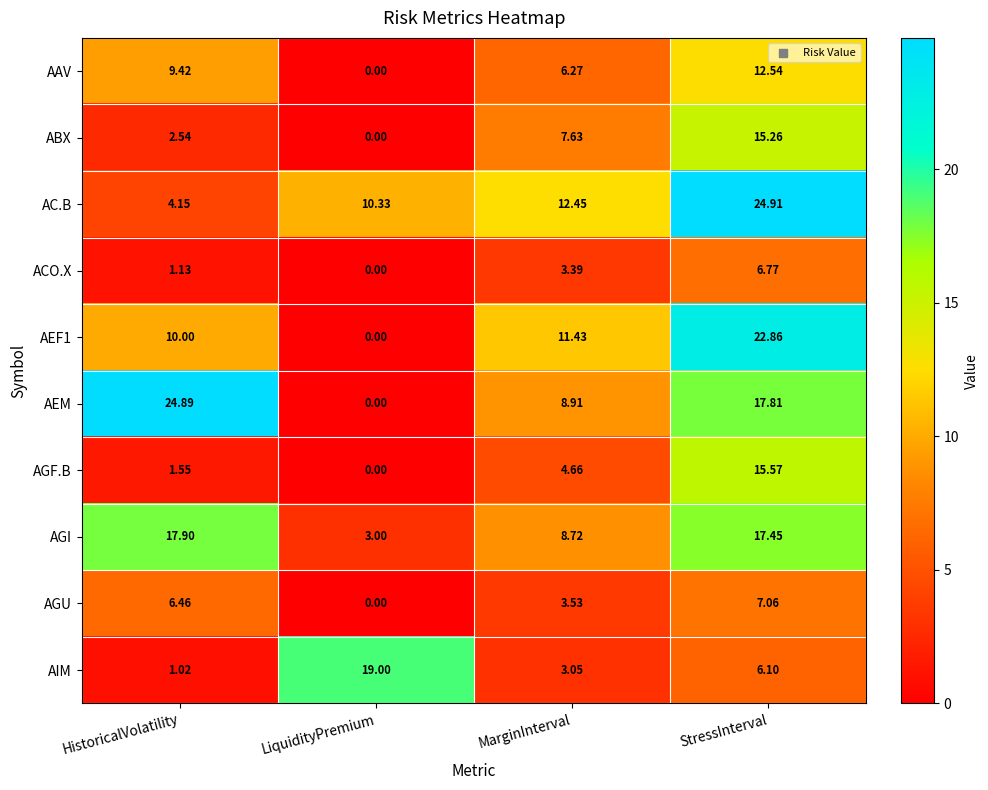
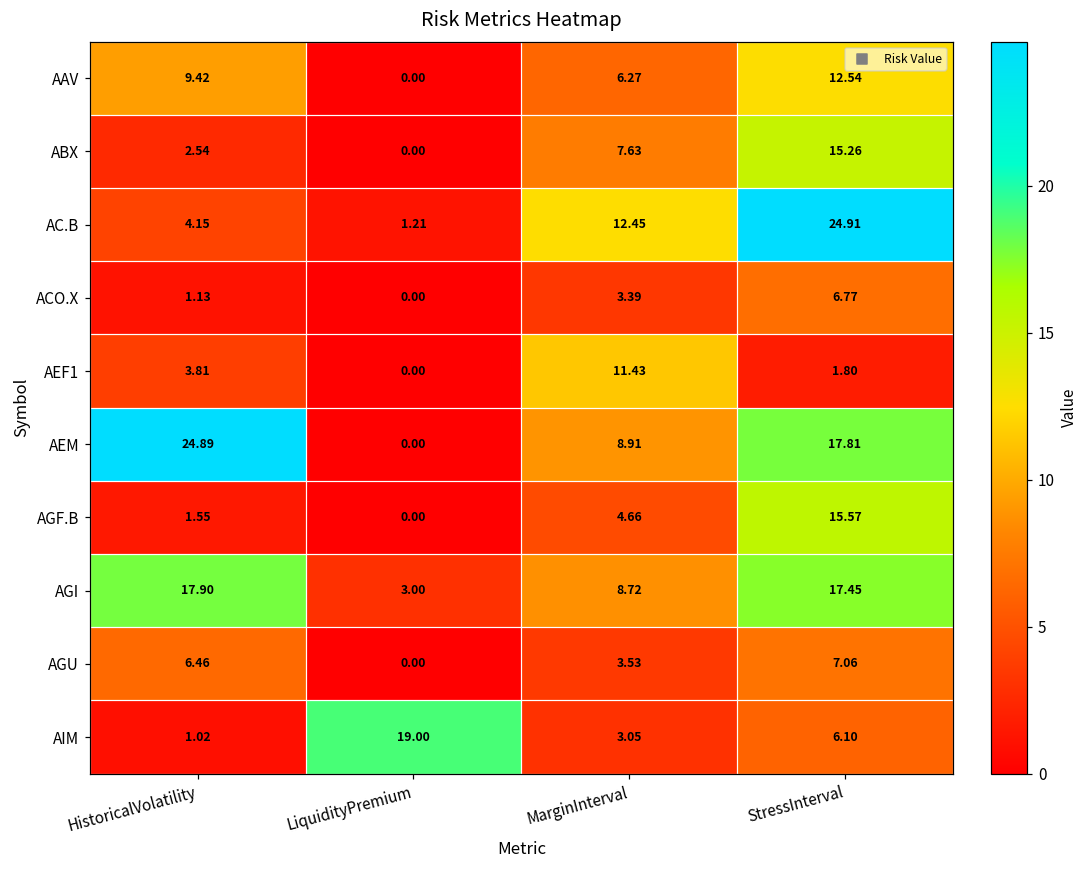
  {
    "AAV": {
      "HistoricalVolatility": 9.42,
      "LiquidityPremium": 0.00,
      "MarginInterval": 6.27,
      "StressInterval": 12.54
    },
    "ABX": {
      "HistoricalVolatility": 2.54,
      "LiquidityPremium": 0.00,
      "MarginInterval": 7.63,
      "StressInterval": 15.26
    },
    "AC.B": {
      "HistoricalVolatility": 4.15,
-     "LiquidityPremium": 10.33,
+     "LiquidityPremium": 1.21,
      "MarginInterval": 12.45,
      "StressInterval": 24.91
    },
    "ACO.X": {
      "HistoricalVolatility": 1.13,
      "LiquidityPremium": 0.00,
      "MarginInterval": 3.39,
      "StressInterval": 6.77
    },
    "AEF1": {
-     "HistoricalVolatility": 10.00,
+     "HistoricalVolatility": 3.81,
      "LiquidityPremium": 0.00,
      "MarginInterval": 11.43,
-     "StressInterval": 22.86
+     "StressInterval": 1.80
    },
    "AEM": {
      "HistoricalVolatility": 24.89,
      "LiquidityPremium": 0.00,
      "MarginInterval": 8.91,
      "StressInterval": 17.81
    },
    "AGF.B": {
      "HistoricalVolatility": 1.55,
      "LiquidityPremium": 0.00,
      "MarginInterval": 4.66,
      "StressInterval": 15.57
    },
    "AGI": {
      "HistoricalVolatility": 17.90,
      "LiquidityPremium": 3.00,
      "MarginInterval": 8.72,
      "StressInterval": 17.45
    },
    "AGU": {
      "HistoricalVolatility": 6.46,
      "LiquidityPremium": 0.00,
      "MarginInterval": 3.53,
      "StressInterval": 7.06
    },
    "AIM": {
      "HistoricalVolatility": 1.02,
      "LiquidityPremium": 19.00,
      "MarginInterval": 3.05,
      "StressInterval": 6.10
    }
  }
